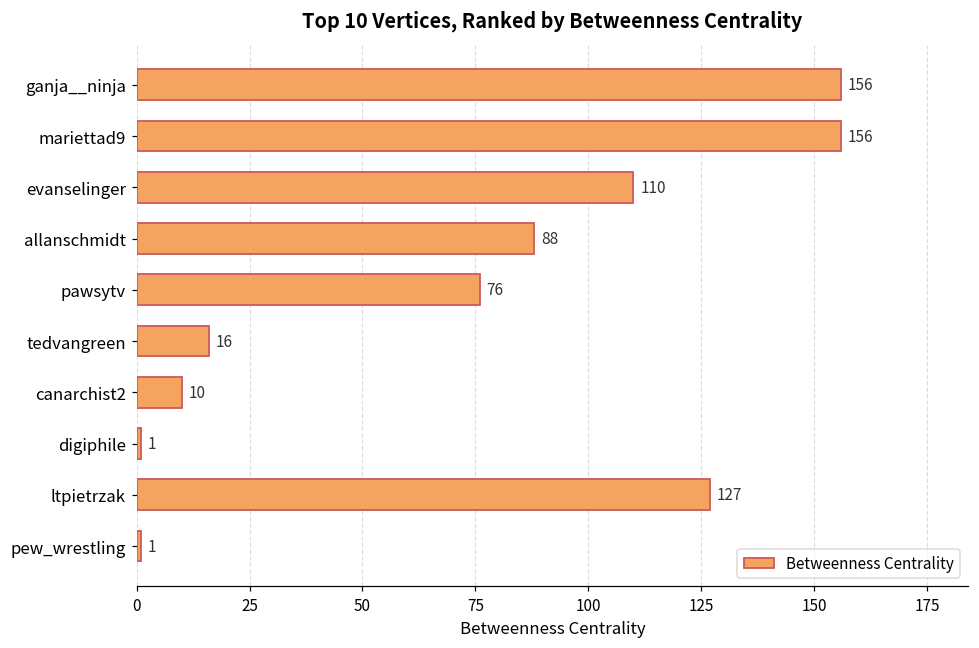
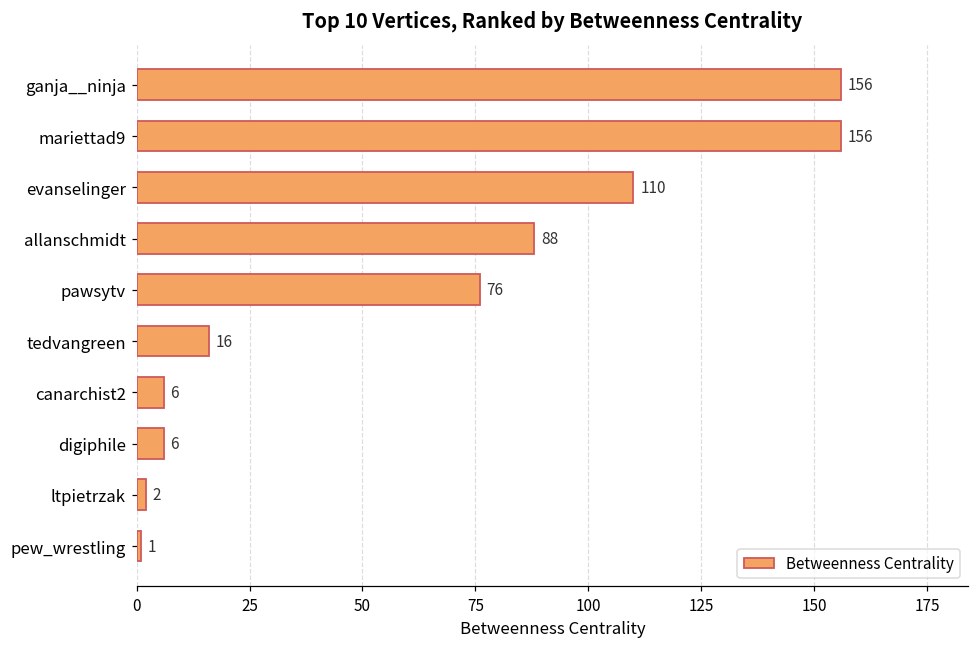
  {
    "ganja__ninja": 156,
    "mariettad9": 156,
    "evanselinger": 110,
    "allanschmidt": 88,
    "pawsytv": 76,
    "tedvangreen": 16,
-   "canarchist2": 10,
-   "digiphile": 1,
-   "ltpietrzak": 127,
+   "canarchist2": 6,
+   "digiphile": 6,
+   "ltpietrzak": 2,
    "pew_wrestling": 1
  }
